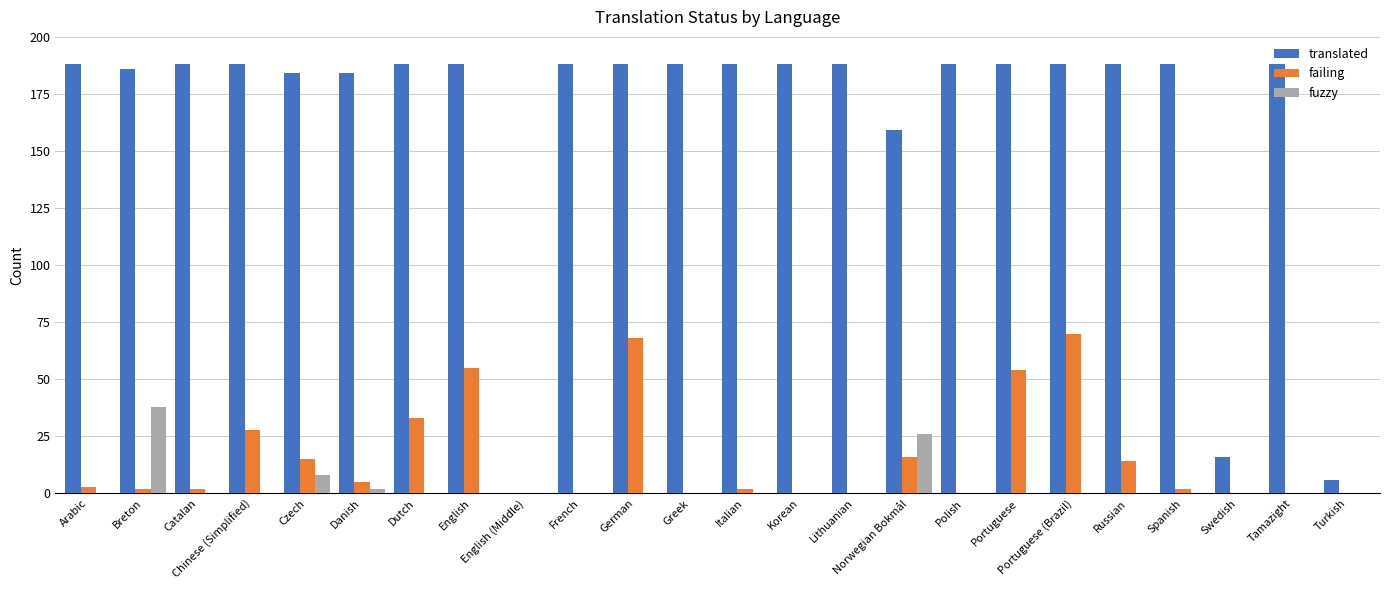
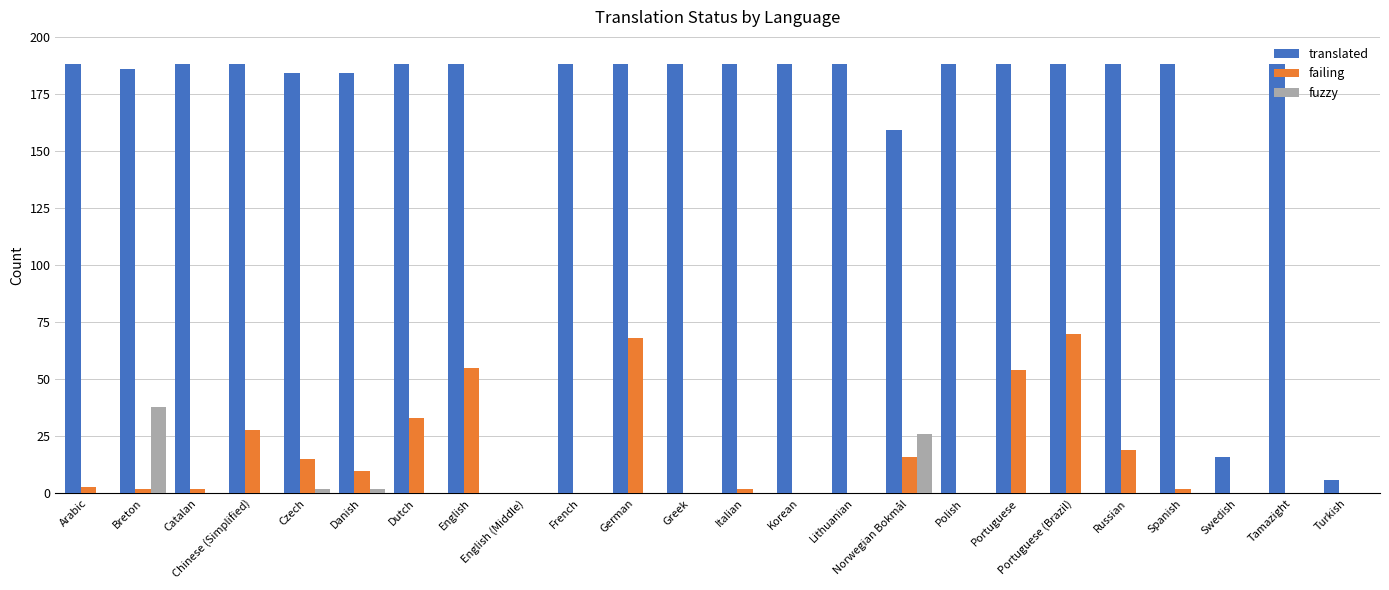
  {
    "translated": {
      "Arabic": 188,
      "Breton": 186,
      "Catalan": 188,
      "Chinese (Simplified)": 188,
      "Czech": 184,
      "Danish": 184,
      "Dutch": 188,
      "English": 188,
      "English (Middle)": 0,
      "French": 188,
      "German": 188,
      "Greek": 188,
      "Italian": 188,
      "Korean": 188,
      "Lithuanian": 188,
      "Norwegian Bokmål": 159,
      "Polish": 188,
      "Portuguese": 188,
      "Portuguese (Brazil)": 188,
      "Russian": 188,
      "Spanish": 188,
      "Swedish": 16,
      "Tamazight": 188,
      "Turkish": 6
    },
    "failing": {
      "Arabic": 3,
      "Breton": 2,
      "Catalan": 2,
      "Chinese (Simplified)": 28,
      "Czech": 15,
-     "Danish": 5,
+     "Danish": 10,
      "Dutch": 33,
      "English": 55,
      "English (Middle)": 0,
      "French": 0,
      "German": 68,
      "Greek": 0,
      "Italian": 2,
      "Korean": 0,
      "Lithuanian": 0,
      "Norwegian Bokmål": 16,
      "Polish": 0,
      "Portuguese": 54,
      "Portuguese (Brazil)": 70,
-     "Russian": 14,
+     "Russian": 19,
      "Spanish": 2,
      "Swedish": 0,
      "Tamazight": 0,
      "Turkish": 0
    },
    "fuzzy": {
      "Arabic": 0,
      "Breton": 38,
      "Catalan": 0,
      "Chinese (Simplified)": 0,
-     "Czech": 8,
+     "Czech": 2,
      "Danish": 2,
      "Dutch": 0,
      "English": 0,
      "English (Middle)": 0,
      "French": 0,
      "German": 0,
      "Greek": 0,
      "Italian": 0,
      "Korean": 0,
      "Lithuanian": 0,
      "Norwegian Bokmål": 26,
      "Polish": 0,
      "Portuguese": 0,
      "Portuguese (Brazil)": 0,
      "Russian": 0,
      "Spanish": 0,
      "Swedish": 0,
      "Tamazight": 0,
      "Turkish": 0
    }
  }
